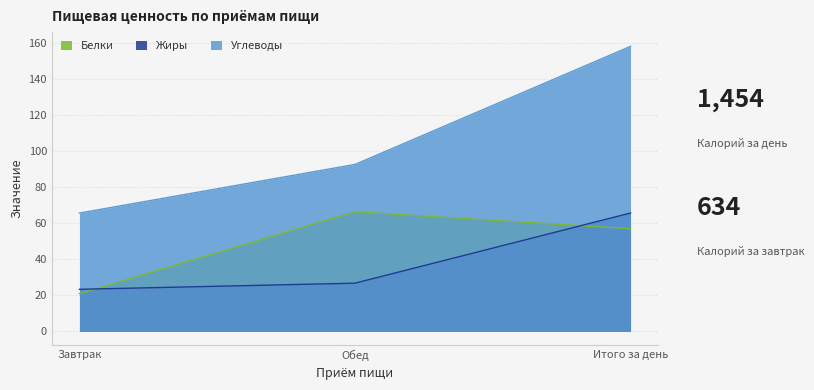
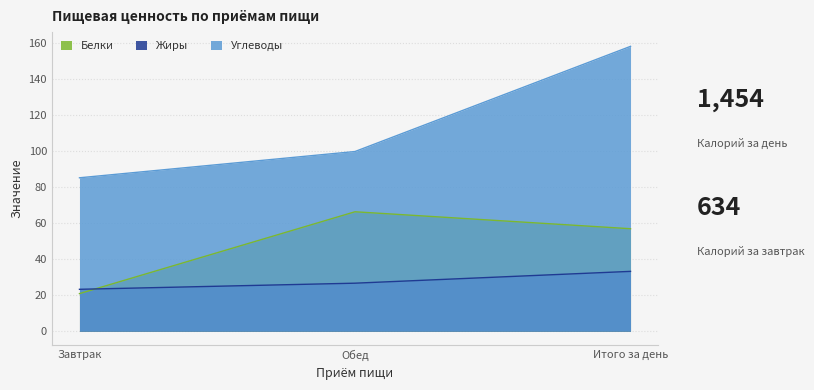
  {
    "Белки": {
      "Завтрак": 21,
      "Обед": 66,
      "Итого за день": 57
    },
    "Жиры": {
      "Завтрак": 23,
      "Обед": 27,
-     "Итого за день": 66
+     "Итого за день": 33
    },
    "Углеводы": {
-     "Завтрак": 66,
-     "Обед": 93,
+     "Завтрак": 85,
+     "Обед": 100,
      "Итого за день": 158
    }
  }
